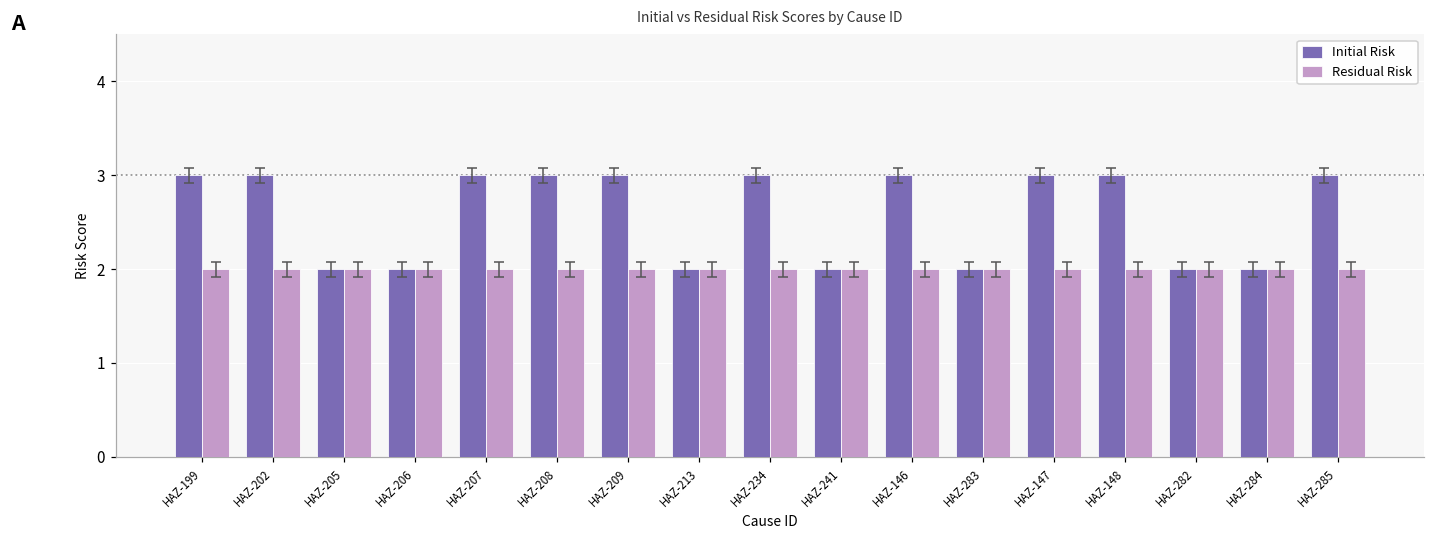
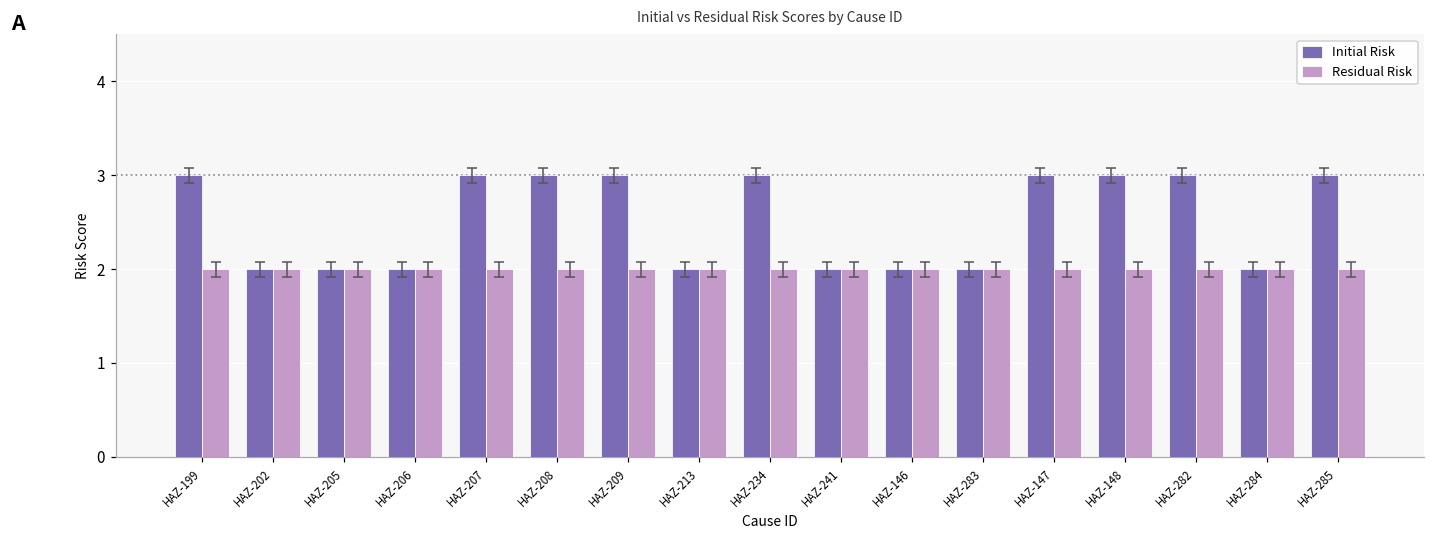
  {
    "Initial Risk": {
      "HAZ-199": 3,
-     "HAZ-202": 3,
+     "HAZ-202": 2,
      "HAZ-205": 2,
      "HAZ-206": 2,
      "HAZ-207": 3,
      "HAZ-208": 3,
      "HAZ-209": 3,
      "HAZ-213": 2,
      "HAZ-234": 3,
      "HAZ-241": 2,
-     "HAZ-146": 3,
+     "HAZ-146": 2,
      "HAZ-283": 2,
      "HAZ-147": 3,
      "HAZ-148": 3,
-     "HAZ-282": 2,
+     "HAZ-282": 3,
      "HAZ-284": 2,
      "HAZ-285": 3
    },
    "Residual Risk": {
      "HAZ-199": 2,
      "HAZ-202": 2,
      "HAZ-205": 2,
      "HAZ-206": 2,
      "HAZ-207": 2,
      "HAZ-208": 2,
      "HAZ-209": 2,
      "HAZ-213": 2,
      "HAZ-234": 2,
      "HAZ-241": 2,
      "HAZ-146": 2,
      "HAZ-283": 2,
      "HAZ-147": 2,
      "HAZ-148": 2,
      "HAZ-282": 2,
      "HAZ-284": 2,
      "HAZ-285": 2
    }
  }
